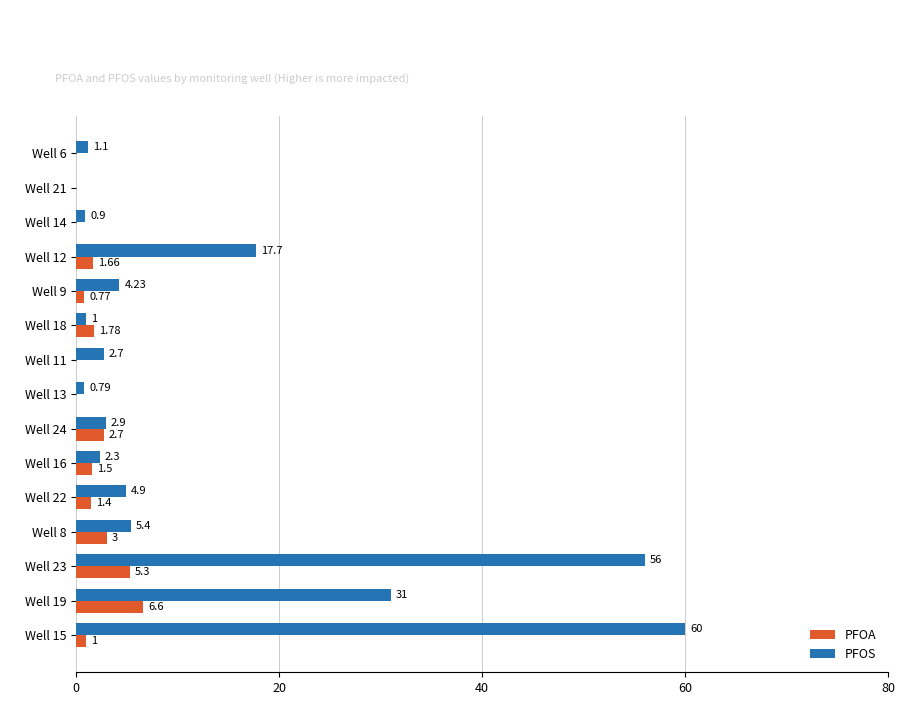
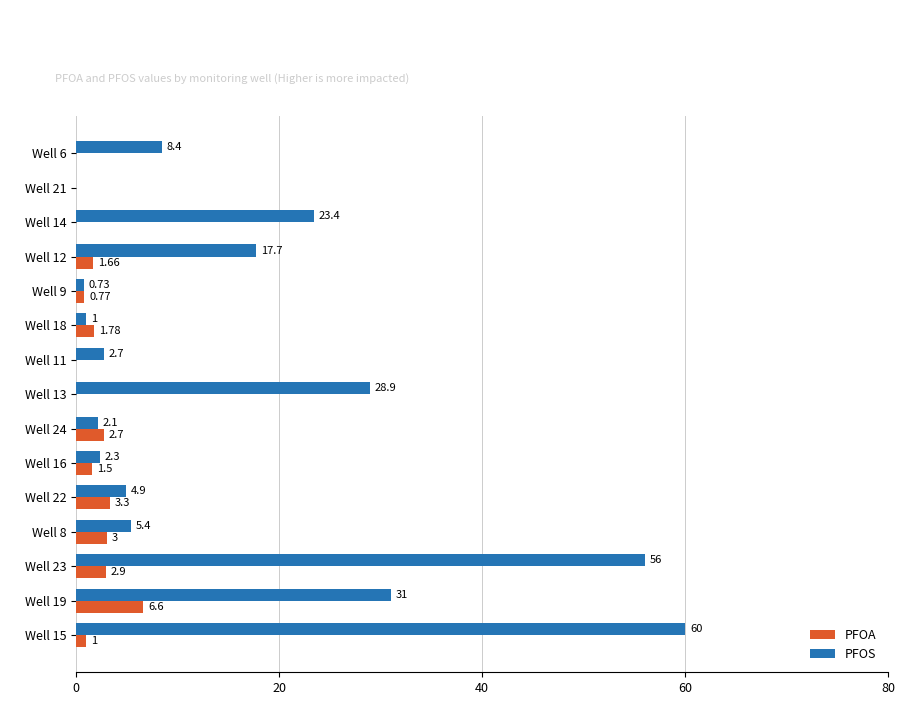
  {
    "PFOA": {
      "Well 12": 1.66,
      "Well 9": 0.77,
      "Well 18": 1.78,
      "Well 24": 2.7,
      "Well 16": 1.5,
-     "Well 22": 1.4,
+     "Well 22": 3.3,
      "Well 8": 3,
-     "Well 23": 5.3,
+     "Well 23": 2.9,
      "Well 19": 6.6,
      "Well 15": 1
    },
    "PFOS": {
-     "Well 6": 1.1,
-     "Well 14": 0.9,
+     "Well 6": 8.4,
+     "Well 14": 23.4,
      "Well 12": 17.7,
-     "Well 9": 4.23,
+     "Well 9": 0.73,
      "Well 18": 1,
      "Well 11": 2.7,
-     "Well 13": 0.79,
-     "Well 24": 2.9,
+     "Well 13": 28.9,
+     "Well 24": 2.1,
      "Well 16": 2.3,
      "Well 22": 4.9,
      "Well 8": 5.4,
      "Well 23": 56,
      "Well 19": 31,
      "Well 15": 60
    }
  }
